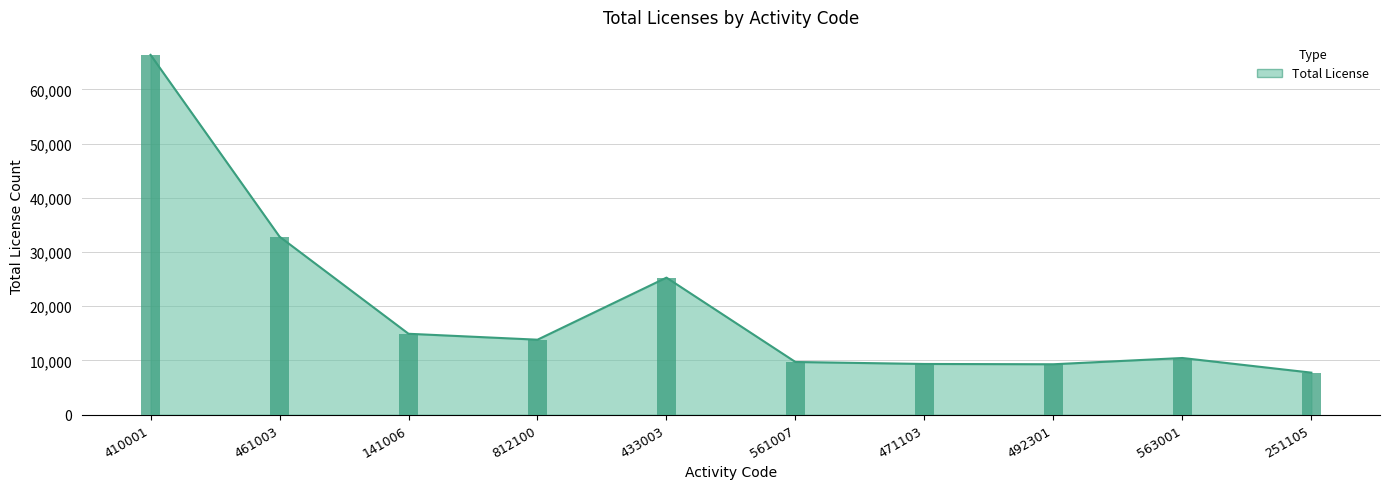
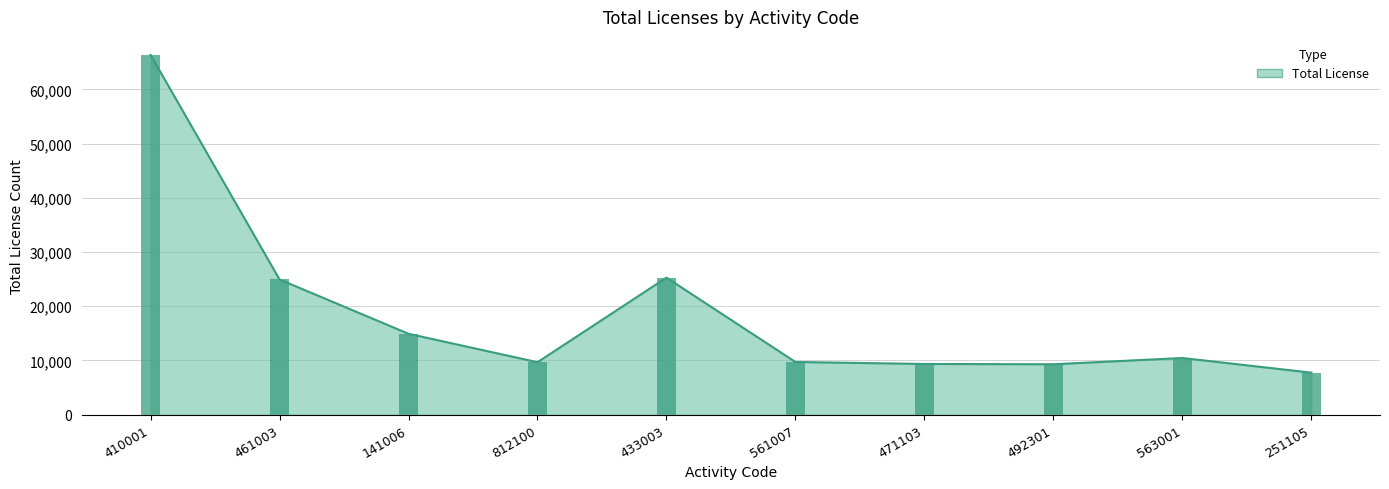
  {
    "Total License": {
      "410001": "66,000",
-     "461003": "33,000",
+     "461003": "25,000",
      "141006": "15,000",
-     "812100": "14,000",
+     "812100": "10,000",
      "433003": "25,000",
      "561007": "10,000",
      "471103": "9,000",
      "492301": "9,000",
      "563001": "10,000",
      "251105": "8,000"
    }
  }
